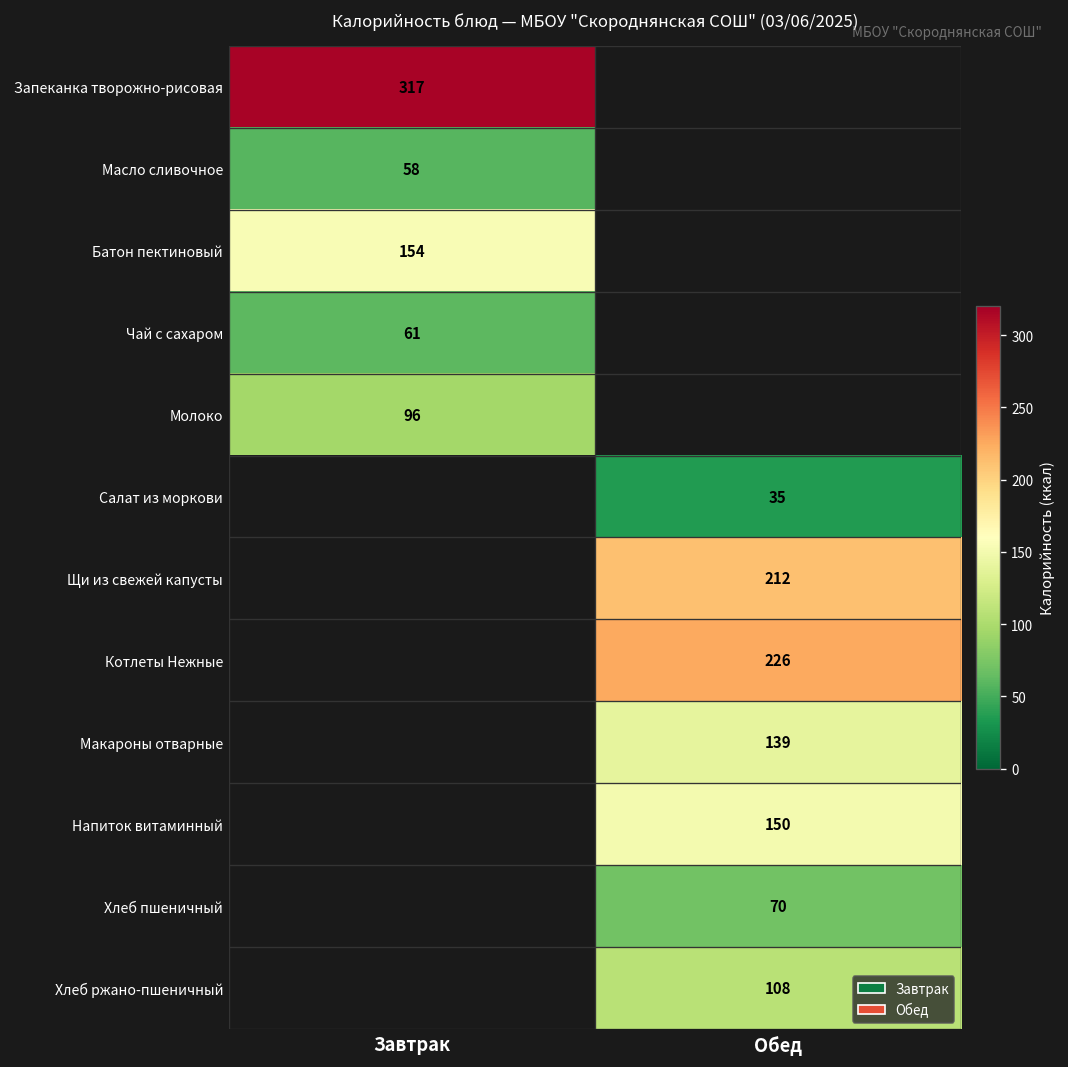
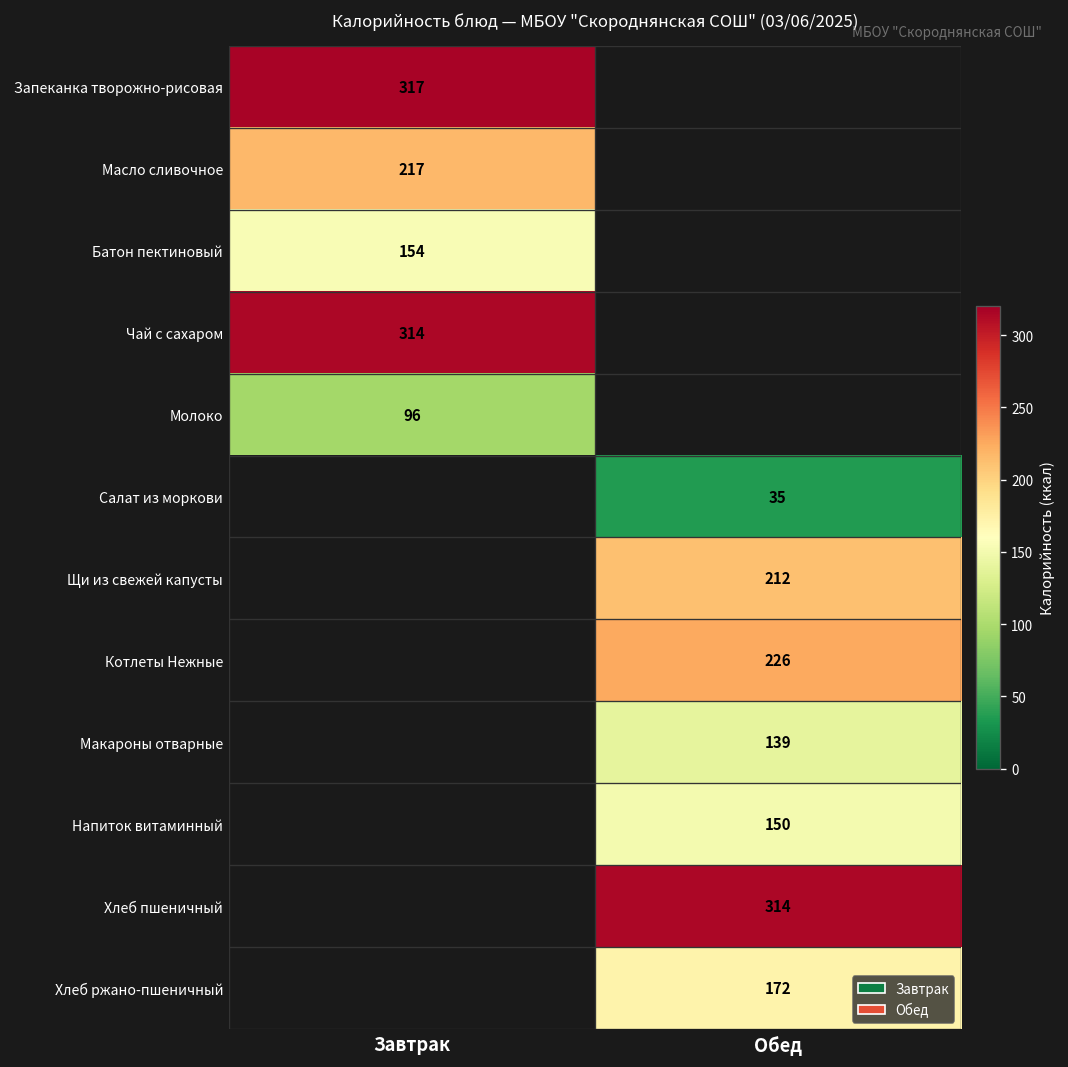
  {
    "Запеканка творожно-рисовая": {
      "Завтрак": 317
    },
    "Масло сливочное": {
-     "Завтрак": 58
+     "Завтрак": 217
    },
    "Батон пектиновый": {
      "Завтрак": 154
    },
    "Чай с сахаром": {
-     "Завтрак": 61
+     "Завтрак": 314
    },
    "Молоко": {
      "Завтрак": 96
    },
    "Салат из моркови": {
      "Обед": 35
    },
    "Щи из свежей капусты": {
      "Обед": 212
    },
    "Котлеты Нежные": {
      "Обед": 226
    },
    "Макароны отварные": {
      "Обед": 139
    },
    "Напиток витаминный": {
      "Обед": 150
    },
    "Хлеб пшеничный": {
-     "Обед": 70
+     "Обед": 314
    },
    "Хлеб ржано-пшеничный": {
-     "Обед": 108
+     "Обед": 172
    }
  }
